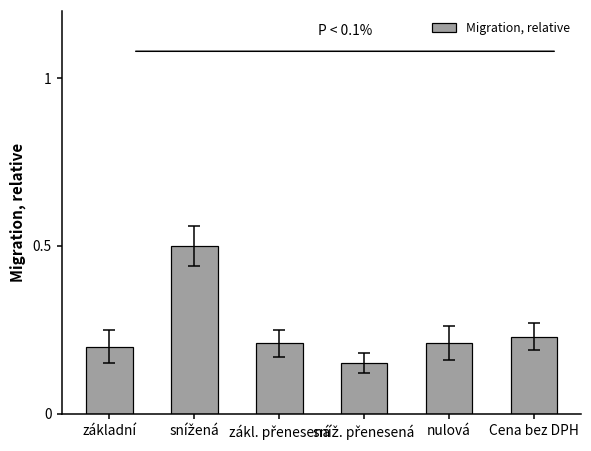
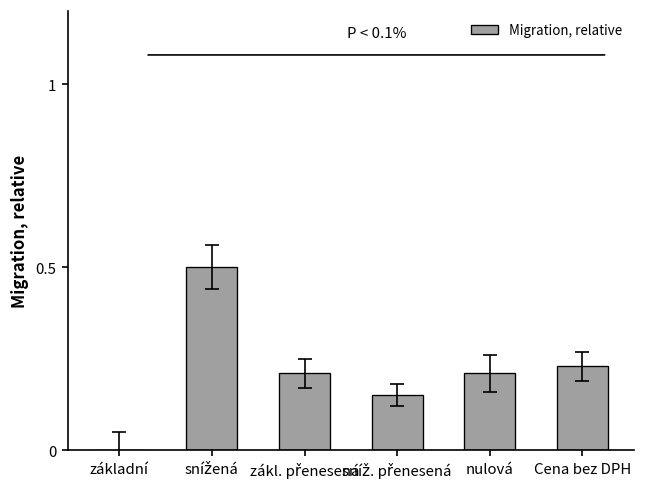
  {
    "Migration, relative": {
-     "základní": 0.2,
+     "základní": 0.0,
      "snížená": 0.5,
      "nulová": 0.21,
      "Cena bez DPH": 0.23
    }
  }
